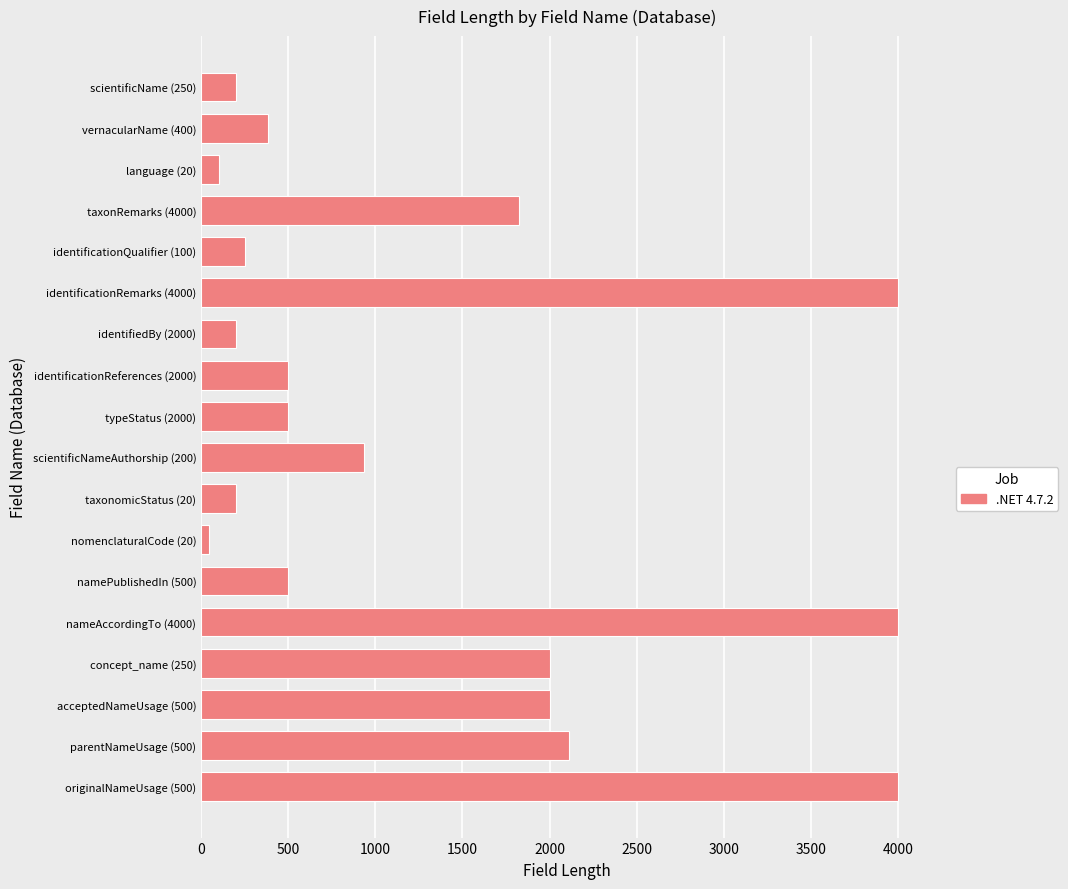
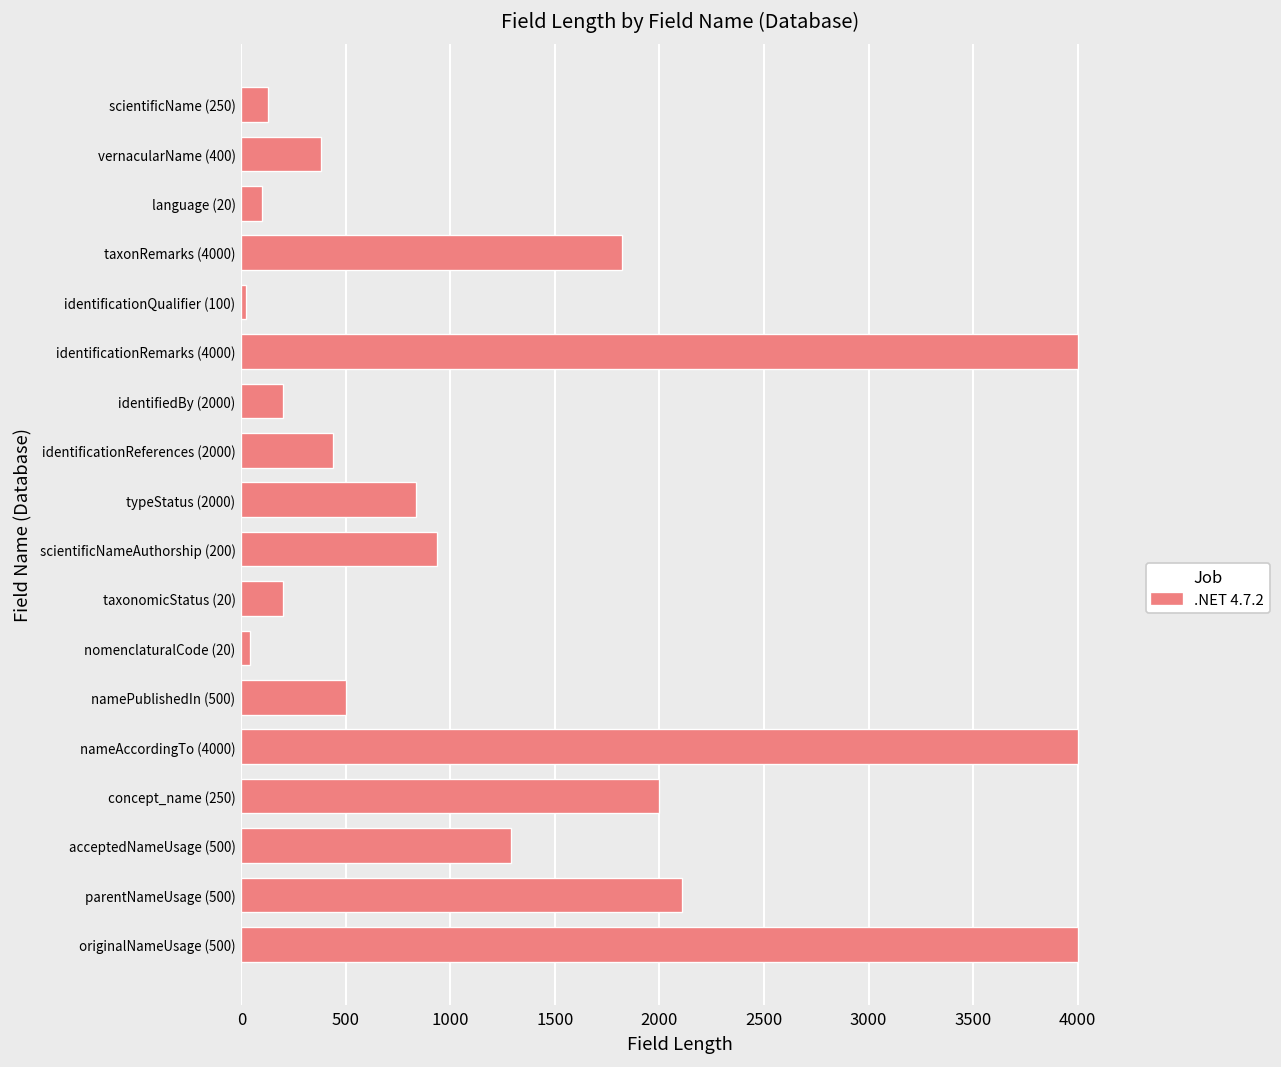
  {
-   "scientificName (250)": 200,
+   "scientificName (250)": 130,
    "vernacularName (400)": 380,
    "language (20)": 100,
    "taxonRemarks (4000)": 1820,
-   "identificationQualifier (100)": 250,
+   "identificationQualifier (100)": 20,
    "identificationRemarks (4000)": 4000,
    "identifiedBy (2000)": 200,
-   "identificationReferences (2000)": 500,
-   "typeStatus (2000)": 500,
+   "identificationReferences (2000)": 440,
+   "typeStatus (2000)": 840,
    "scientificNameAuthorship (200)": 930,
    "taxonomicStatus (20)": 200,
    "nomenclaturalCode (20)": 40,
    "namePublishedIn (500)": 500,
    "nameAccordingTo (4000)": 4000,
    "concept_name (250)": 2000,
-   "acceptedNameUsage (500)": 2000,
+   "acceptedNameUsage (500)": 1290,
    "parentNameUsage (500)": 2110,
    "originalNameUsage (500)": 4000
  }
